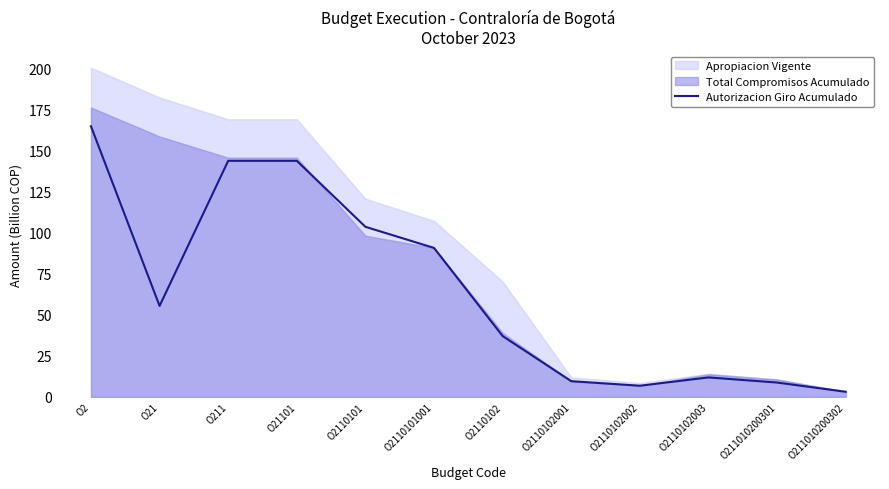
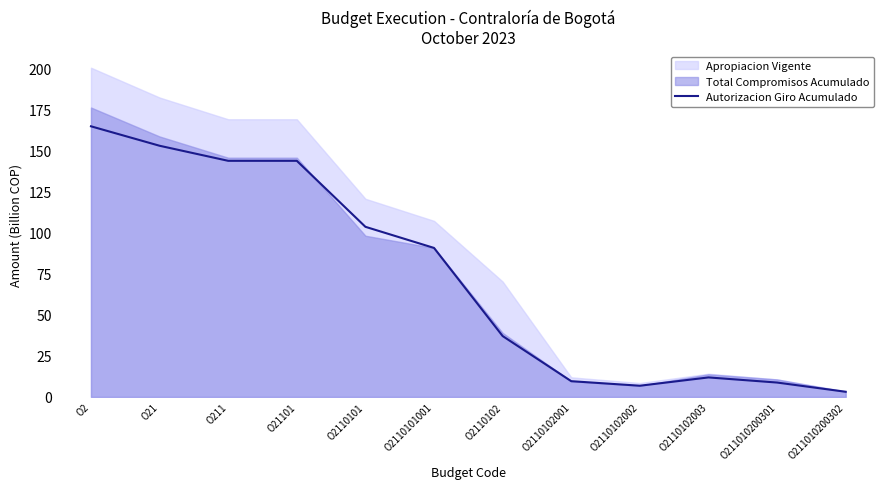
  {
    "Autorizacion Giro Acumulado": {
      "O2": 165,
-     "O21": 55,
+     "O21": 153,
      "O211": 144,
      "O21101": 144,
      "O2110101": 103,
      "O2110102": 37,
      "O2110102003": 12,
      "O211010200301": 9
    }
  }
